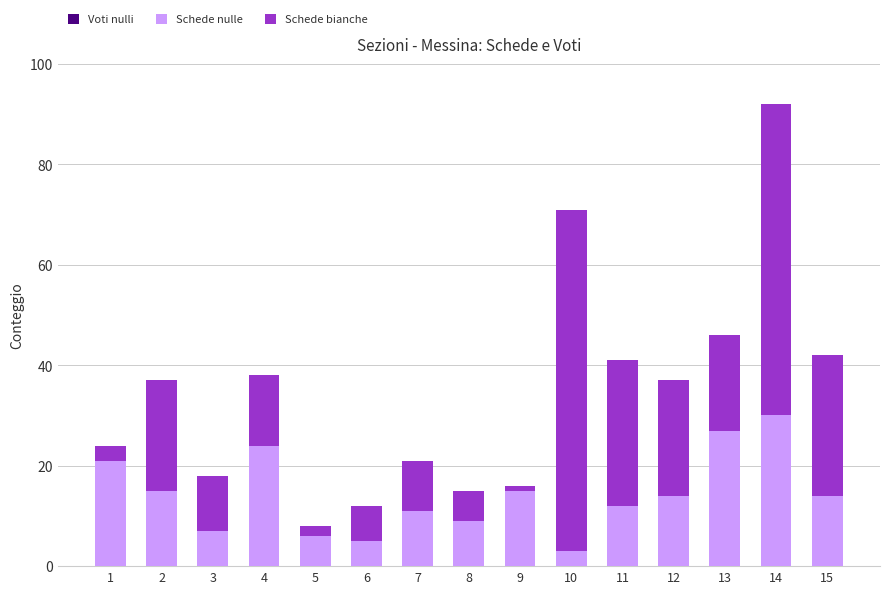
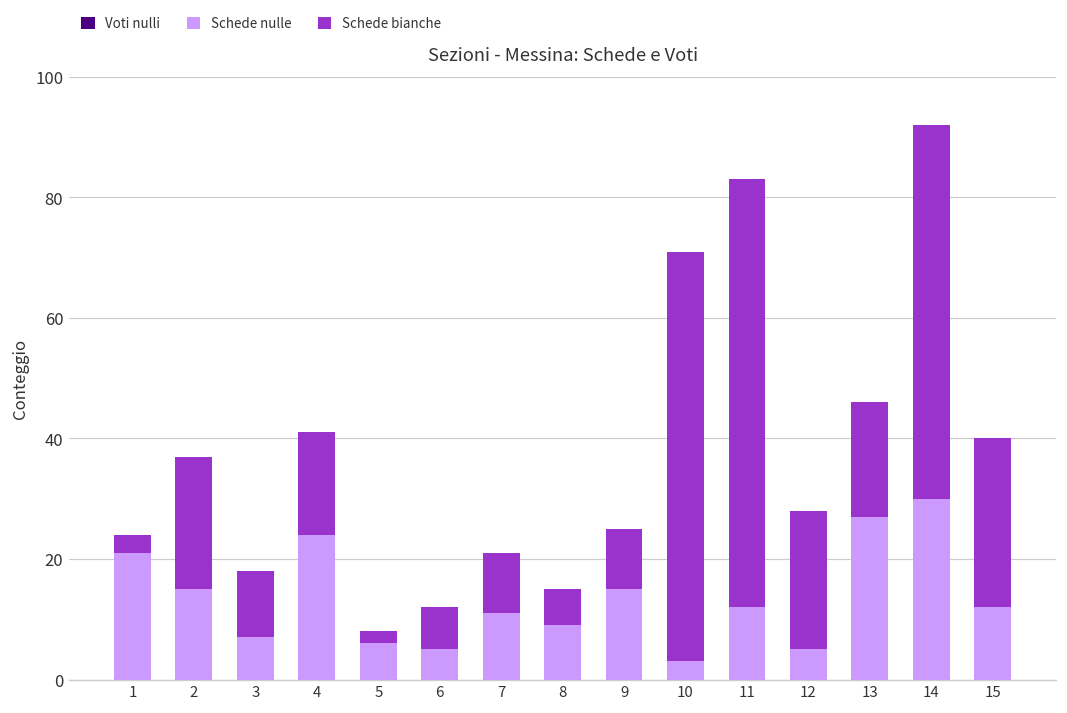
  {
    "Voti nulli": {
      "1": 0,
      "2": 0,
      "3": 0,
      "4": 0,
      "5": 0,
      "6": 0,
      "7": 0,
      "8": 0,
      "9": 0,
      "10": 0,
      "11": 0,
      "12": 0,
      "13": 0,
      "14": 0,
      "15": 0
    },
    "Schede nulle": {
      "1": 21,
      "2": 15,
      "3": 7,
      "4": 24,
      "5": 6,
      "6": 5,
      "7": 11,
      "8": 9,
      "9": 15,
      "10": 3,
      "11": 12,
-     "12": 14,
+     "12": 5,
      "13": 27,
      "14": 30,
-     "15": 14
+     "15": 12
    },
    "Schede bianche": {
      "1": 3,
      "2": 22,
      "3": 11,
-     "4": 14,
+     "4": 17,
      "5": 2,
      "6": 7,
      "7": 10,
      "8": 6,
-     "9": 1,
+     "9": 10,
      "10": 68,
-     "11": 29,
+     "11": 71,
      "12": 23,
      "13": 19,
      "14": 62,
      "15": 28
    }
  }
